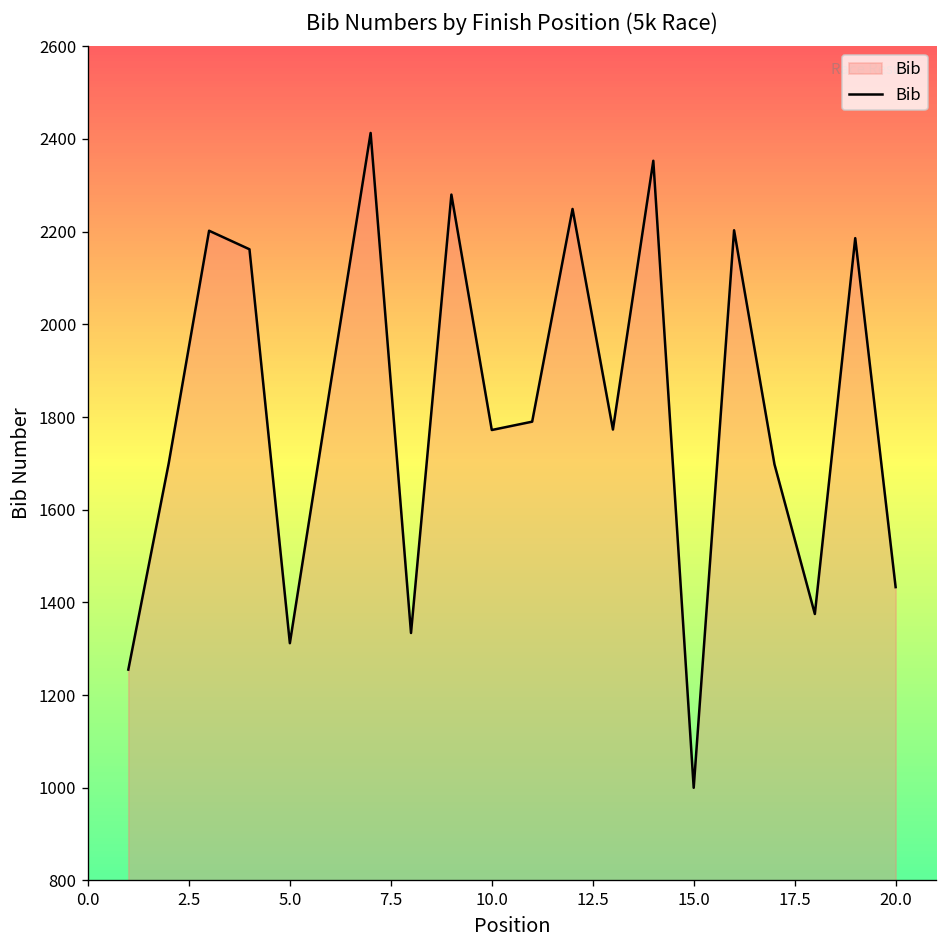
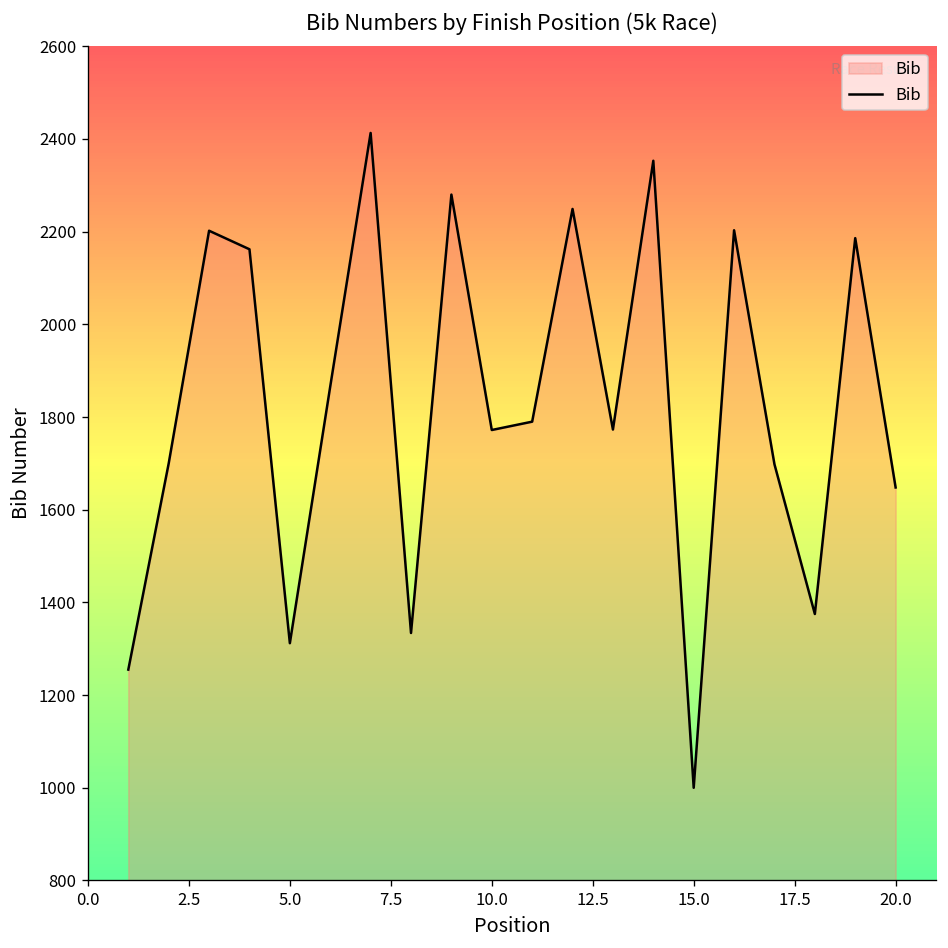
  {
    "5.0": 1310,
    "10.0": 1770,
    "15.0": 1000,
-   "20.0": 1430
+   "20.0": 1650
  }
